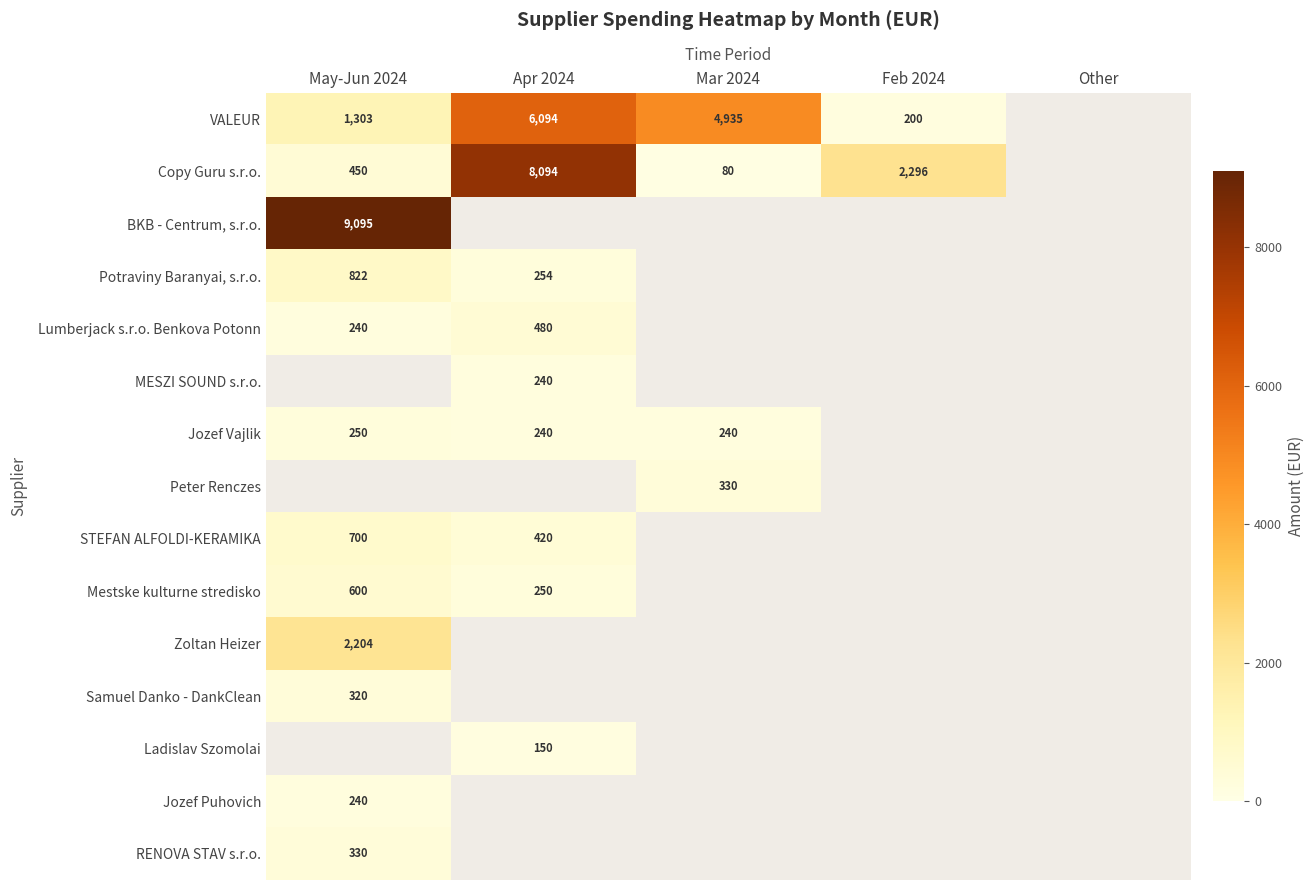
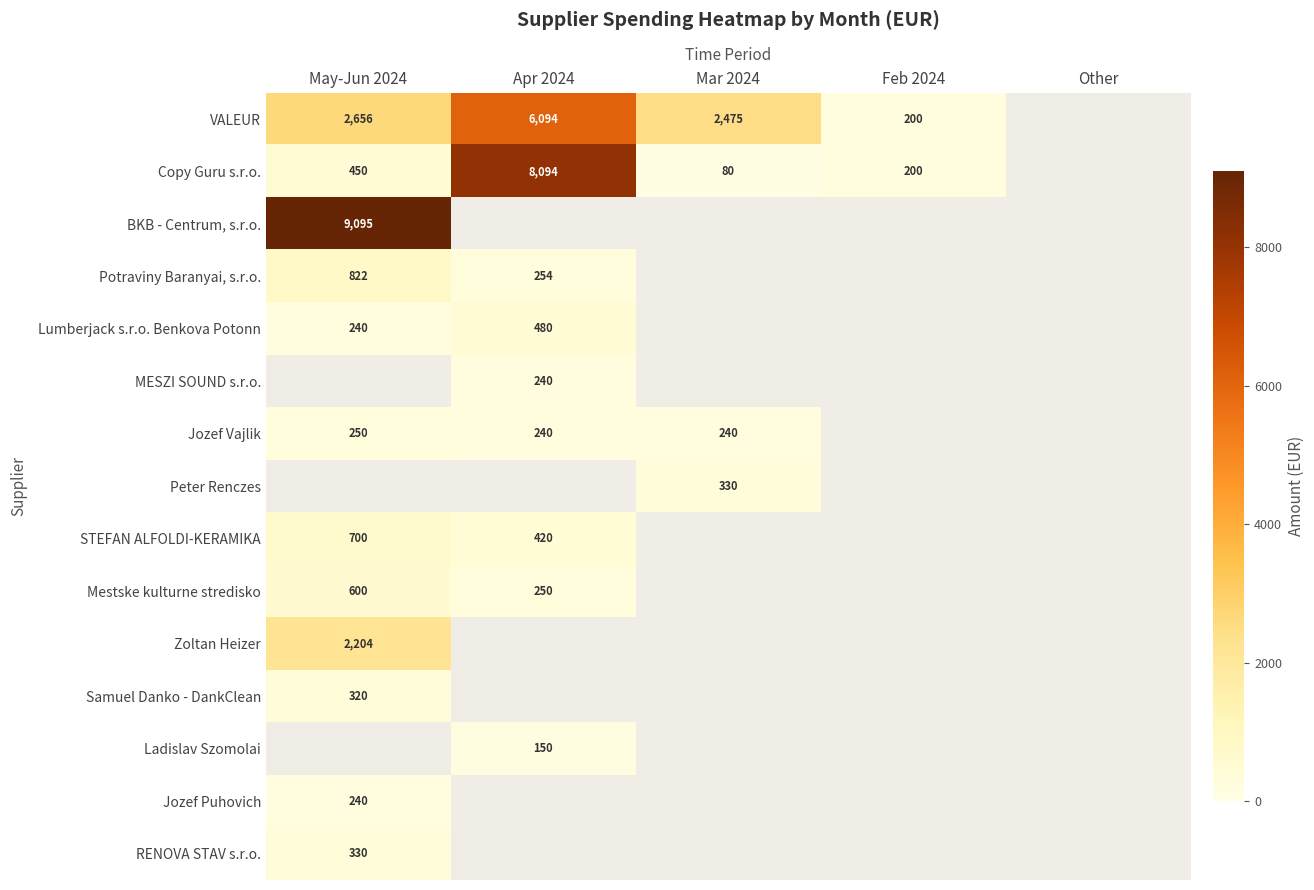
  {
    "VALEUR": {
-     "May-Jun 2024": "1,303",
+     "May-Jun 2024": "2,656",
      "Apr 2024": "6,094",
-     "Mar 2024": "4,935",
+     "Mar 2024": "2,475",
      "Feb 2024": "200"
    },
    "Copy Guru s.r.o.": {
      "May-Jun 2024": "450",
      "Apr 2024": "8,094",
      "Mar 2024": "80",
-     "Feb 2024": "2,296"
+     "Feb 2024": "200"
    },
    "BKB - Centrum, s.r.o.": {
      "May-Jun 2024": "9,095"
    },
    "Potraviny Baranyai, s.r.o.": {
      "May-Jun 2024": "822",
      "Apr 2024": "254"
    },
    "Lumberjack s.r.o. Benkova Potonn": {
      "May-Jun 2024": "240",
      "Apr 2024": "480"
    },
    "MESZI SOUND s.r.o.": {
      "Apr 2024": "240"
    },
    "Jozef Vajlik": {
      "May-Jun 2024": "250",
      "Apr 2024": "240",
      "Mar 2024": "240"
    },
    "Peter Renczes": {
      "Mar 2024": "330"
    },
    "STEFAN ALFOLDI-KERAMIKA": {
      "May-Jun 2024": "700",
      "Apr 2024": "420"
    },
    "Mestske kulturne stredisko": {
      "May-Jun 2024": "600",
      "Apr 2024": "250"
    },
    "Zoltan Heizer": {
      "May-Jun 2024": "2,204"
    },
    "Samuel Danko - DankClean": {
      "May-Jun 2024": "320"
    },
    "Ladislav Szomolai": {
      "Apr 2024": "150"
    },
    "Jozef Puhovich": {
      "May-Jun 2024": "240"
    },
    "RENOVA STAV s.r.o.": {
      "May-Jun 2024": "330"
    }
  }
